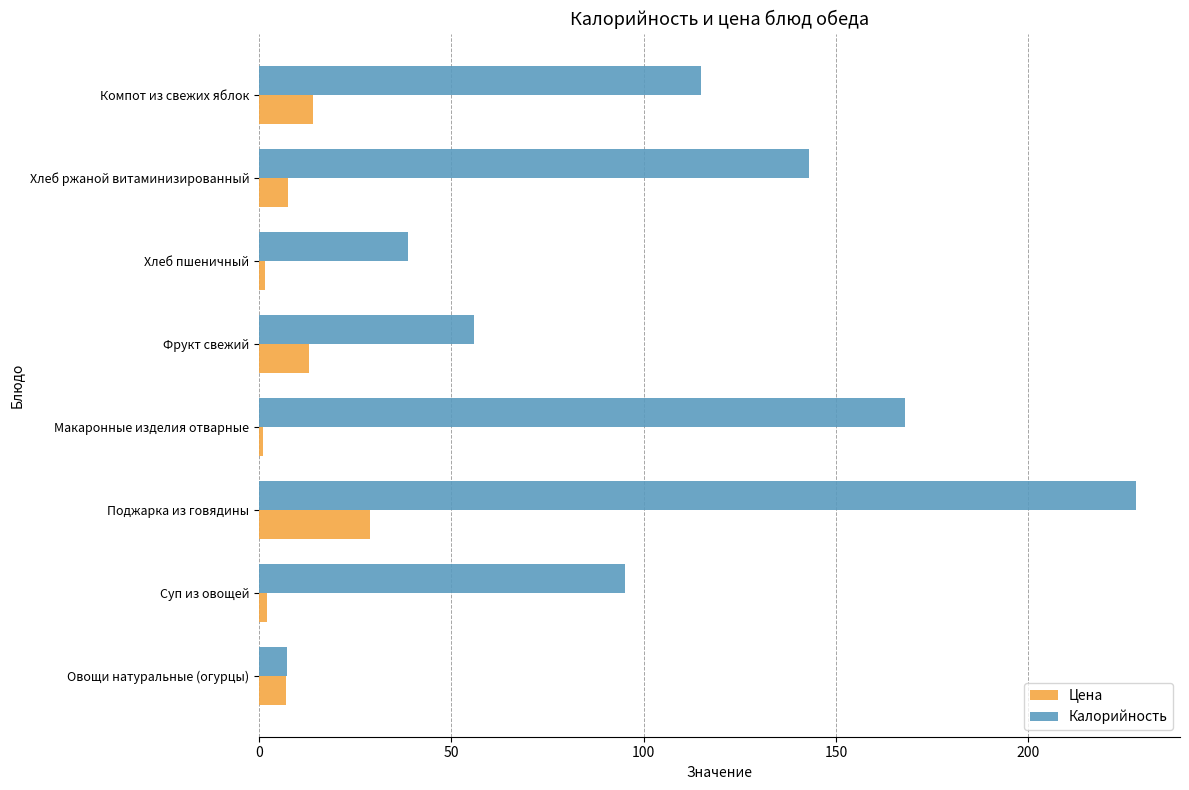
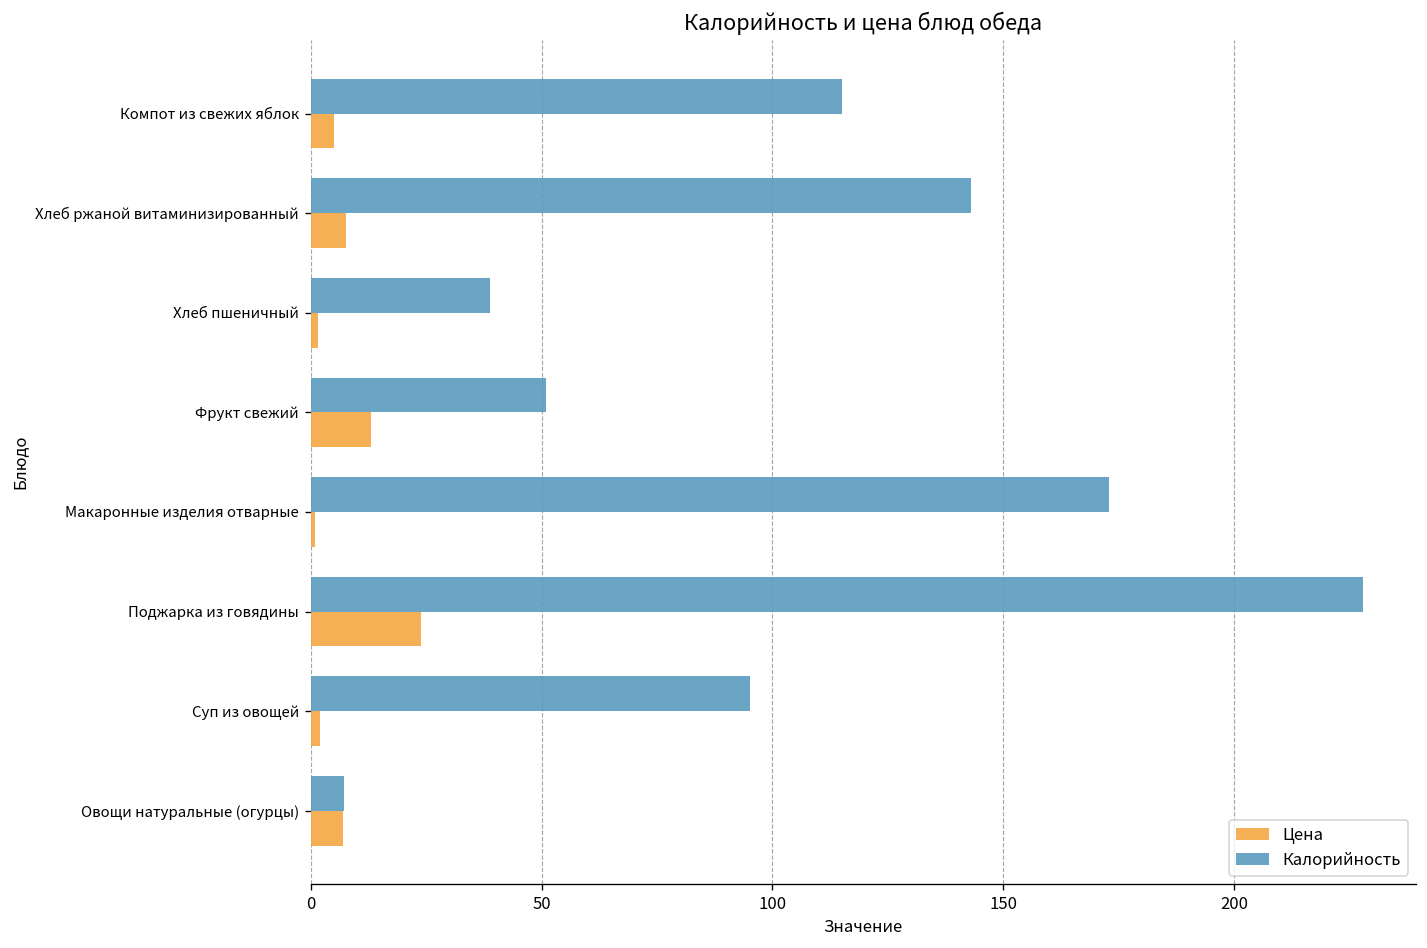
  {
    "Цена": {
-     "Компот из свежих яблок": 14,
+     "Компот из свежих яблок": 5,
      "Хлеб ржаной витаминизированный": 8,
      "Хлеб пшеничный": 2,
      "Фрукт свежий": 13,
      "Макаронные изделия отварные": 1,
-     "Поджарка из говядины": 29,
+     "Поджарка из говядины": 24,
      "Суп из овощей": 2,
      "Овощи натуральные (огурцы)": 7
    },
    "Калорийность": {
      "Компот из свежих яблок": 115,
      "Хлеб ржаной витаминизированный": 143,
      "Хлеб пшеничный": 39,
-     "Фрукт свежий": 56,
-     "Макаронные изделия отварные": 168,
+     "Фрукт свежий": 51,
+     "Макаронные изделия отварные": 173,
      "Поджарка из говядины": 228,
      "Суп из овощей": 95,
      "Овощи натуральные (огурцы)": 7
    }
  }
